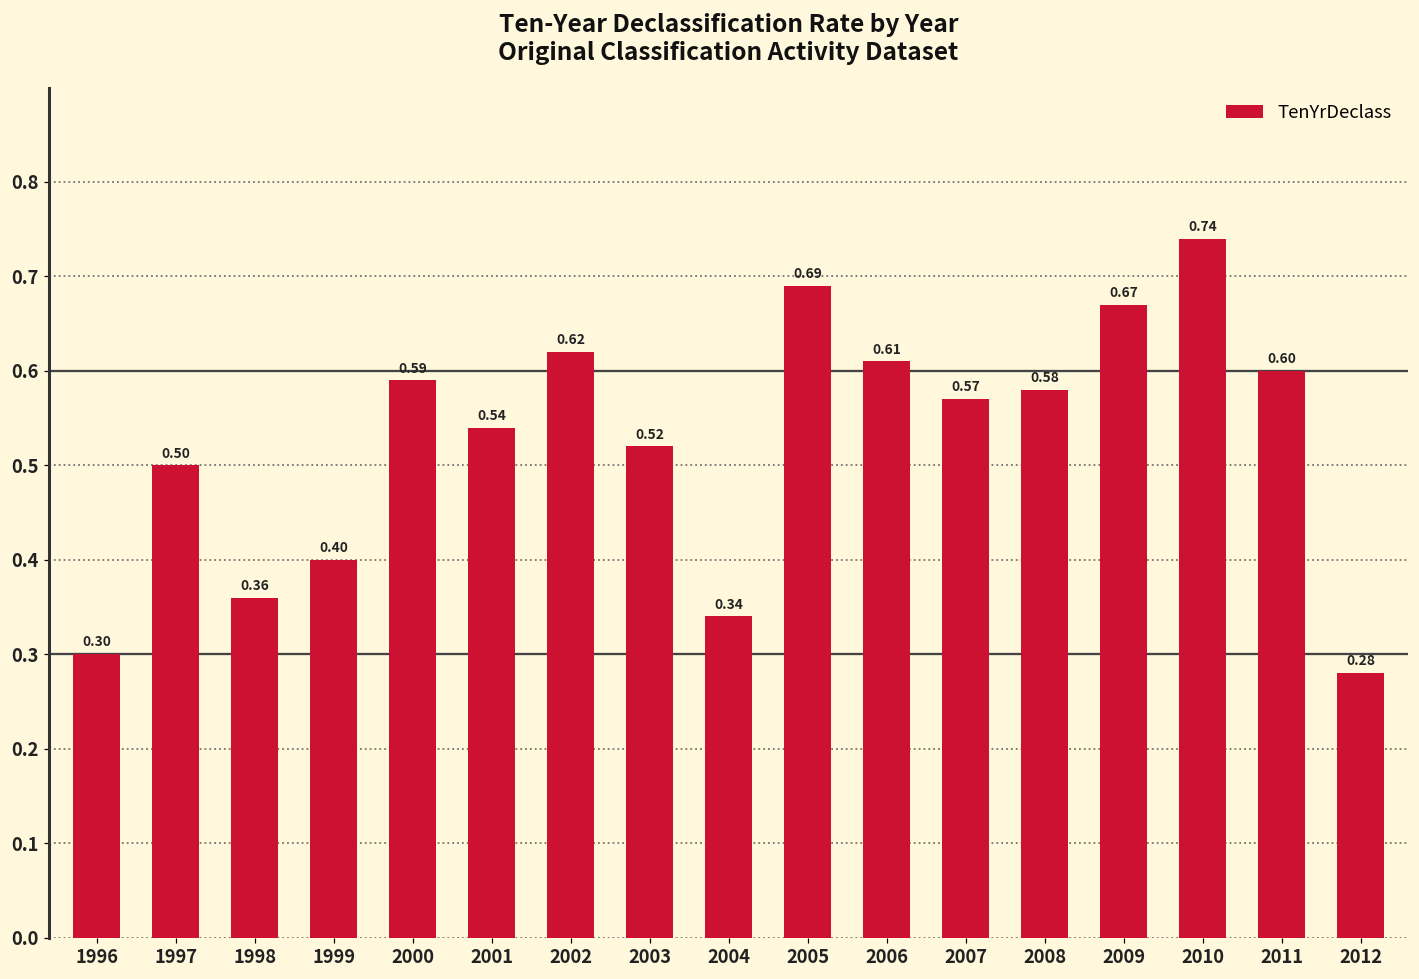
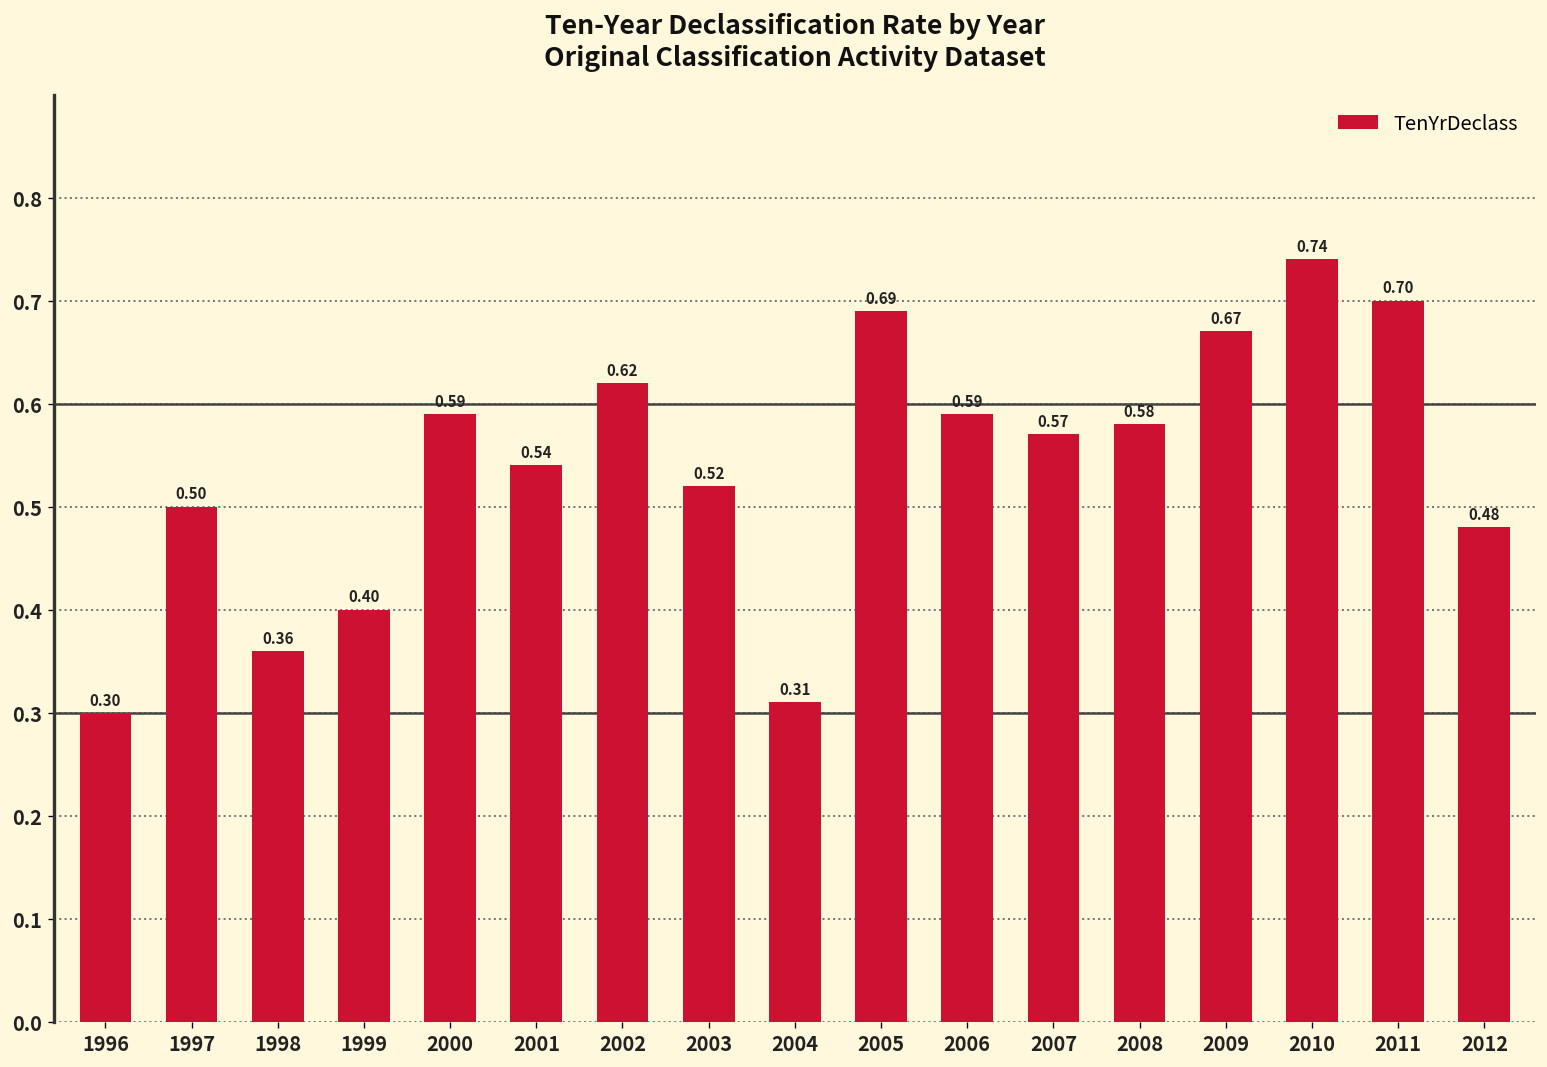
  {
    "1996": 0.30,
    "1997": 0.50,
    "1998": 0.36,
    "1999": 0.40,
    "2000": 0.59,
    "2001": 0.54,
    "2002": 0.62,
    "2003": 0.52,
-   "2004": 0.34,
+   "2004": 0.31,
    "2005": 0.69,
-   "2006": 0.61,
+   "2006": 0.59,
    "2007": 0.57,
    "2008": 0.58,
    "2009": 0.67,
    "2010": 0.74,
-   "2011": 0.60,
-   "2012": 0.28
+   "2011": 0.70,
+   "2012": 0.48
  }
